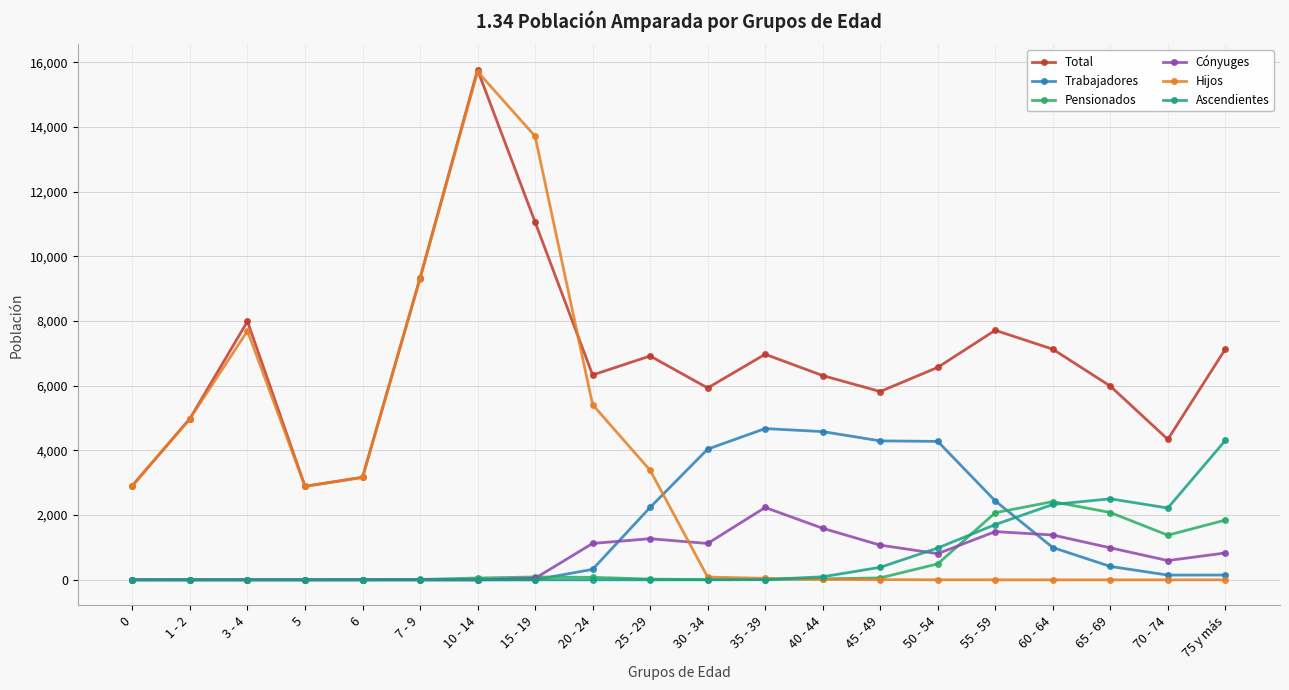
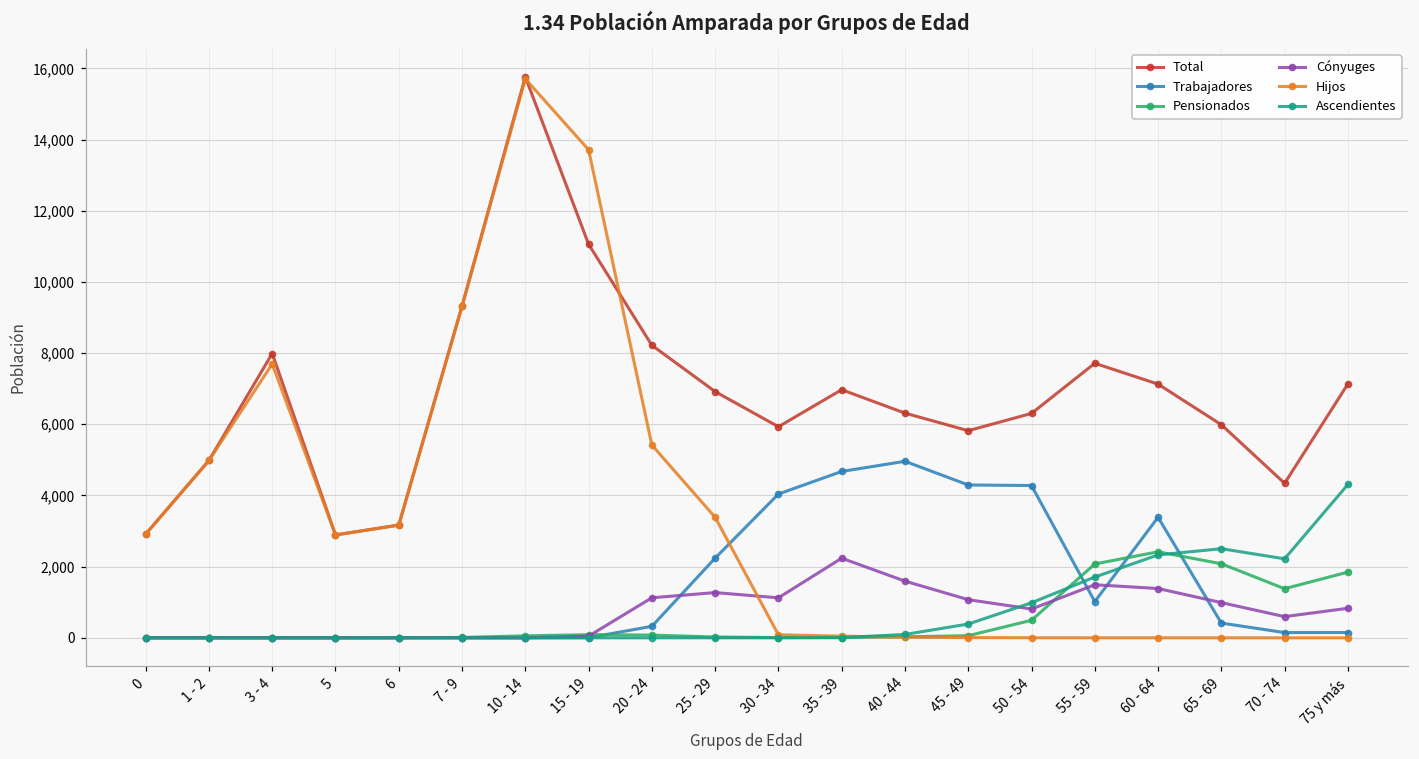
  {
    "Total": {
      "3 - 4": "8,000",
      "15 - 19": "11,100",
-     "20 - 24": "6,300",
+     "20 - 24": "8,200",
      "25 - 29": "6,900",
      "30 - 34": "5,900",
      "35 - 39": "7,000",
      "40 - 44": "6,300",
      "45 - 49": "5,800",
-     "50 - 54": "6,600",
+     "50 - 54": "6,300",
      "55 - 59": "7,700",
      "60 - 64": "7,100",
      "65 - 69": "6,000",
      "70 - 74": "4,300",
      "75 y más": "7,100"
    },
    "Trabajadores": {
      "20 - 24": "300",
      "25 - 29": "2,200",
      "30 - 34": "4,000",
      "35 - 39": "4,700",
-     "40 - 44": "4,600",
+     "40 - 44": "5,000",
      "45 - 49": "4,300",
      "50 - 54": "4,300",
-     "55 - 59": "2,400",
-     "60 - 64": "1,000",
+     "55 - 59": "1,000",
+     "60 - 64": "3,400",
      "65 - 69": "400",
      "70 - 74": "100",
      "75 y más": "100"
    },
    "Cónyuges": {
      "20 - 24": "1,100",
      "25 - 29": "1,300",
      "30 - 34": "1,100",
      "35 - 39": "2,200",
      "40 - 44": "1,600",
      "45 - 49": "1,100",
      "50 - 54": "800",
      "55 - 59": "1,500",
      "60 - 64": "1,400",
      "65 - 69": "1,000",
      "70 - 74": "600",
      "75 y más": "800"
    },
    "Hijos": {
      "3 - 4": "7,700",
      "15 - 19": "13,700",
      "20 - 24": "5,400",
      "25 - 29": "3,400",
      "50 - 54": "0",
      "55 - 59": "0",
      "60 - 64": "0",
      "65 - 69": "0",
      "70 - 74": "0",
      "75 y más": "0"
    }
  }
